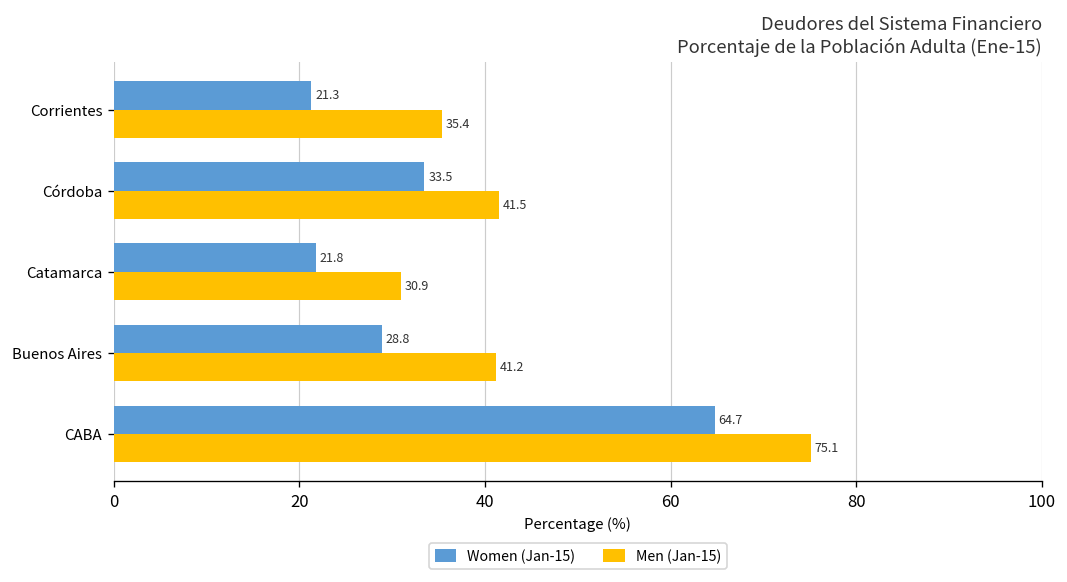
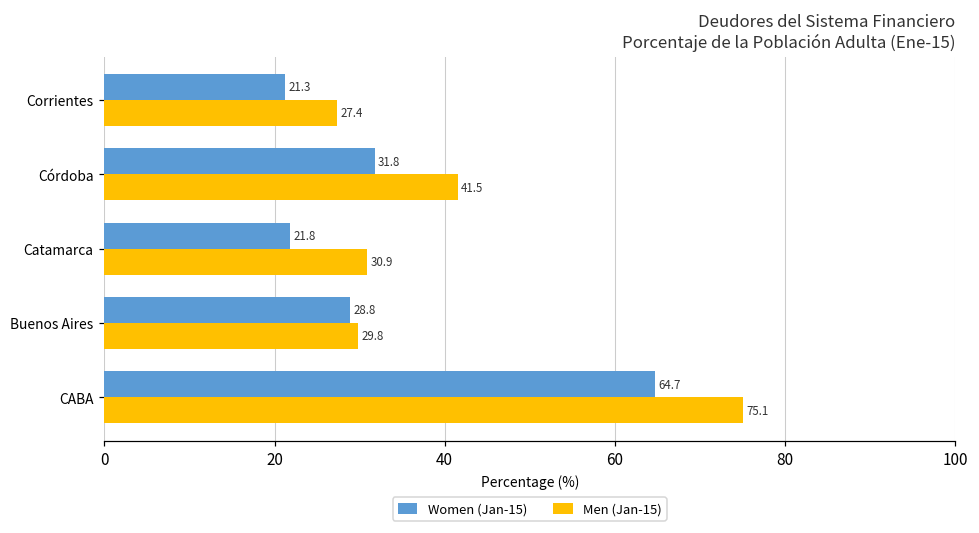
  {
    "Women (Jan-15)": {
      "Corrientes": 21.3,
-     "Córdoba": 33.5,
+     "Córdoba": 31.8,
      "Catamarca": 21.8,
      "Buenos Aires": 28.8,
      "CABA": 64.7
    },
    "Men (Jan-15)": {
-     "Corrientes": 35.4,
+     "Corrientes": 27.4,
      "Córdoba": 41.5,
      "Catamarca": 30.9,
-     "Buenos Aires": 41.2,
+     "Buenos Aires": 29.8,
      "CABA": 75.1
    }
  }
